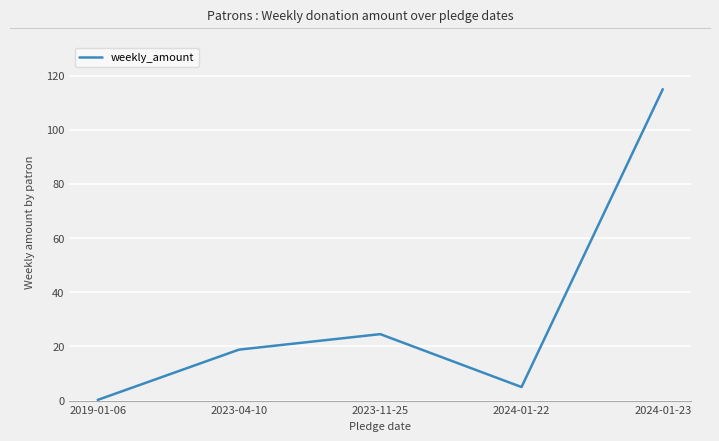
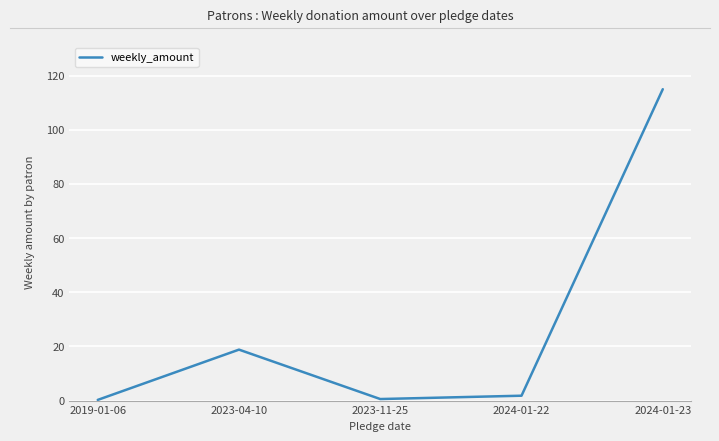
  {
    "2019-01-06": 0,
    "2023-04-10": 19,
-   "2023-11-25": 25,
-   "2024-01-22": 5,
+   "2023-11-25": 1,
+   "2024-01-22": 2,
    "2024-01-23": 115
  }
